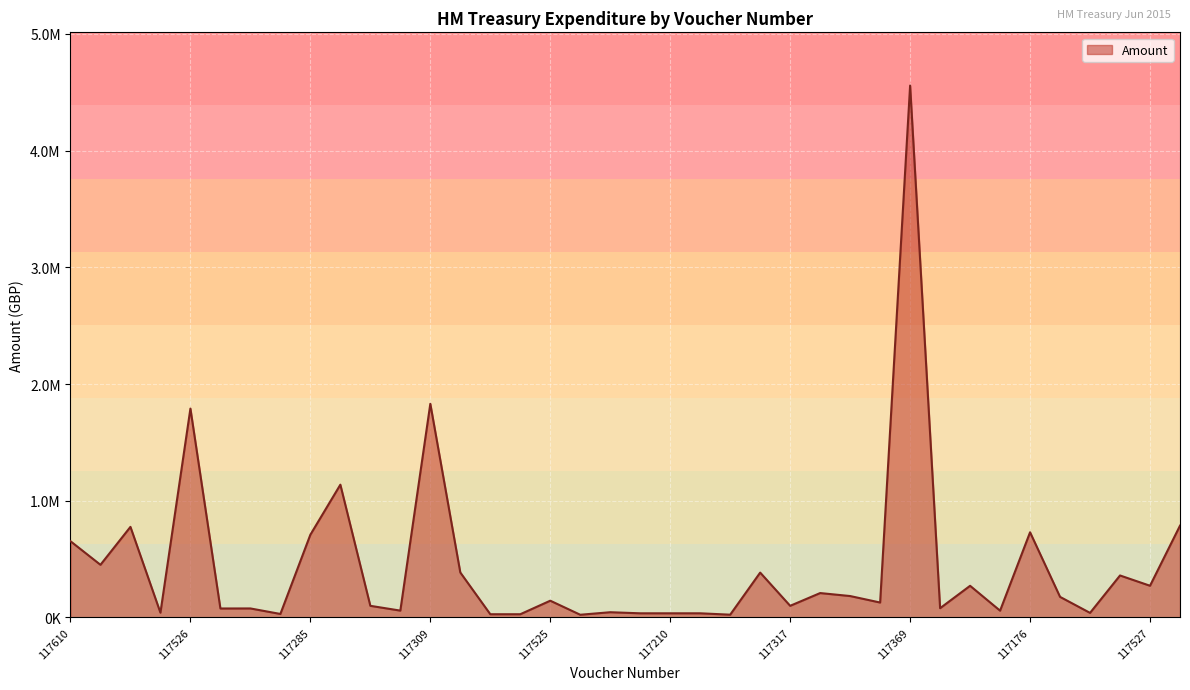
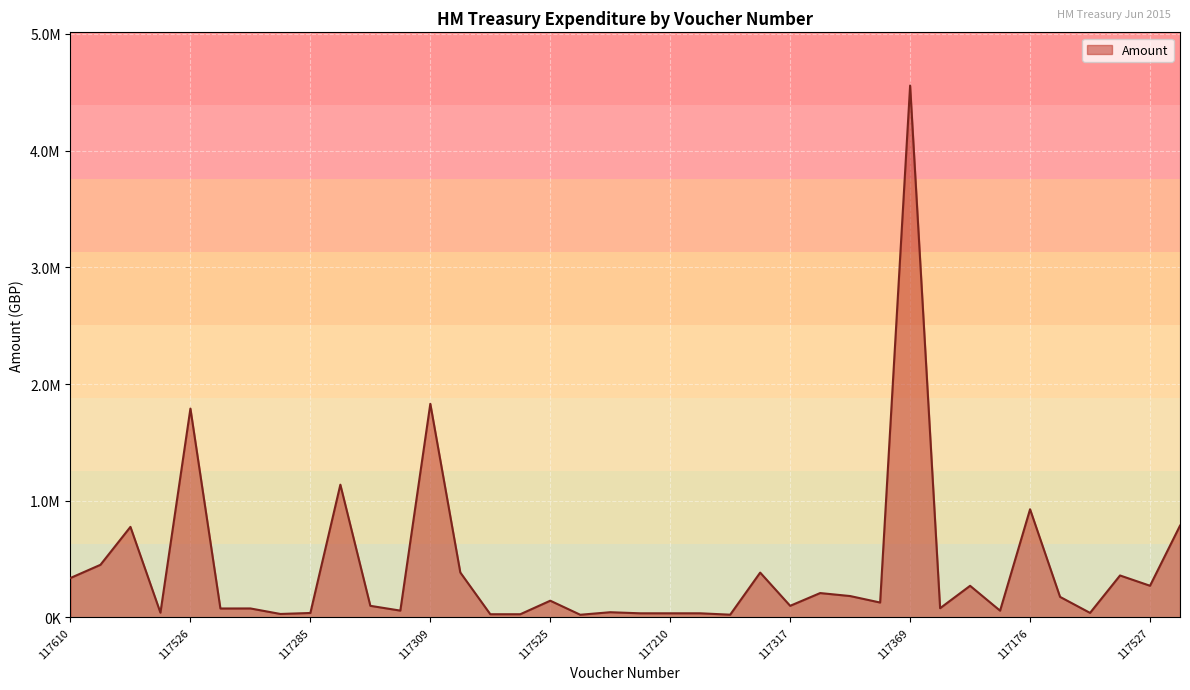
  {
-   "117610": 650000,
+   "117610": 340000,
    "117526": 1790000,
-   "117285": 710000,
+   "117285": 40000,
    "117309": 1830000,
    "117525": 140000,
    "117210": 40000,
    "117317": 100000,
    "117369": 4560000,
-   "117176": 730000,
+   "117176": 930000,
    "117527": 270000
  }
